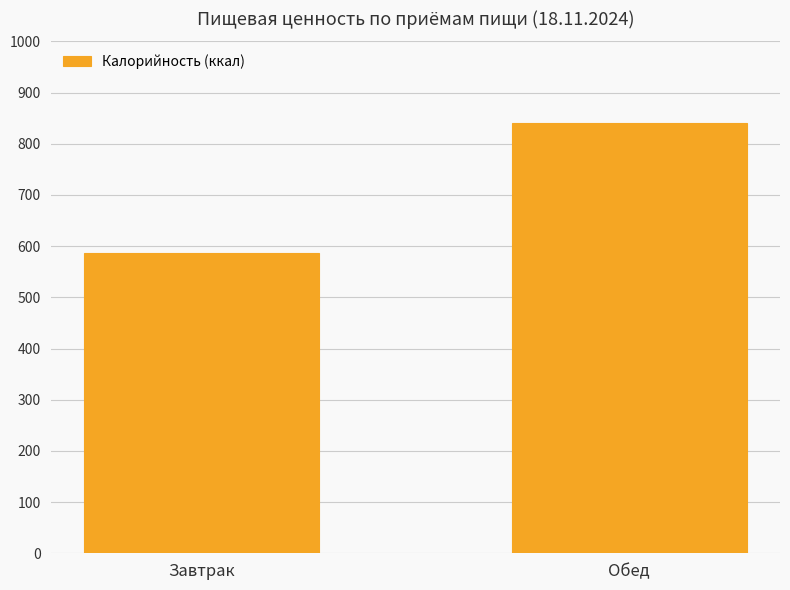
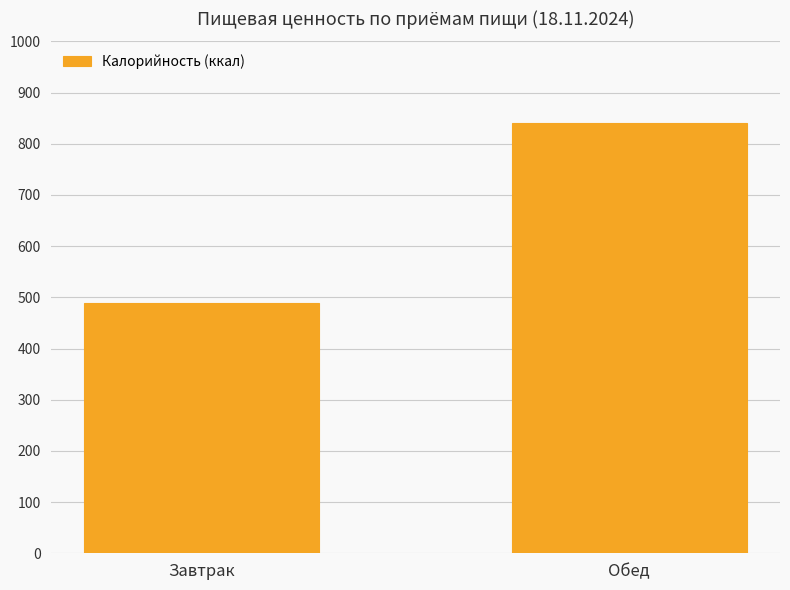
  {
-   "Завтрак": 590,
+   "Завтрак": 490,
    "Обед": 840
  }
